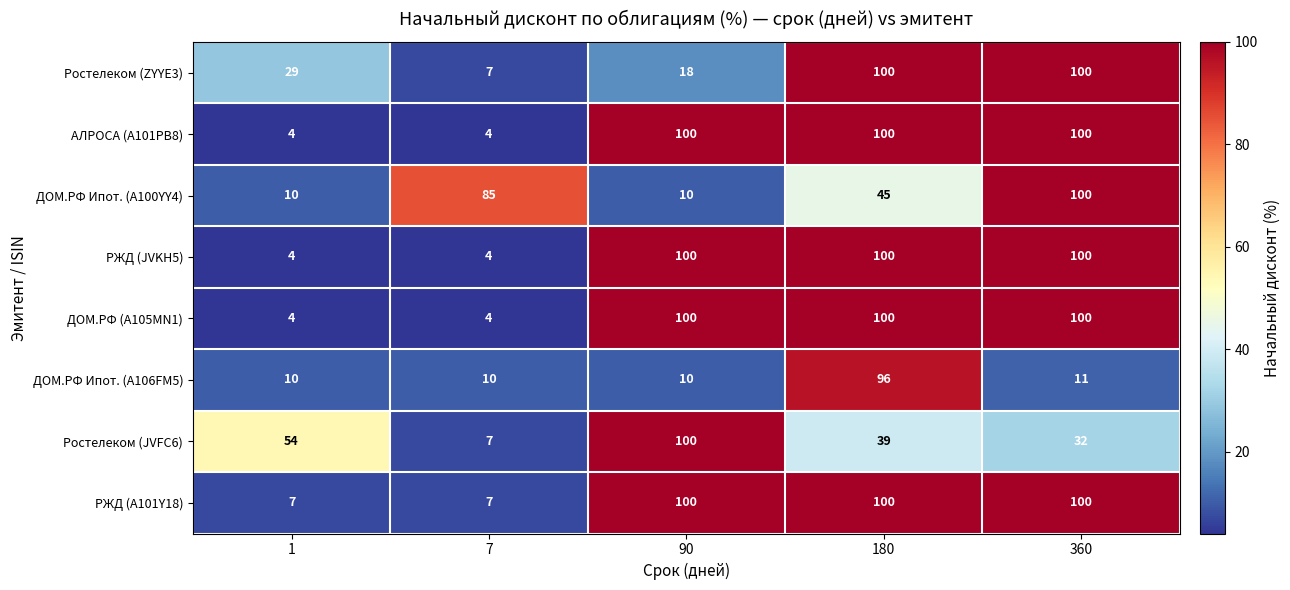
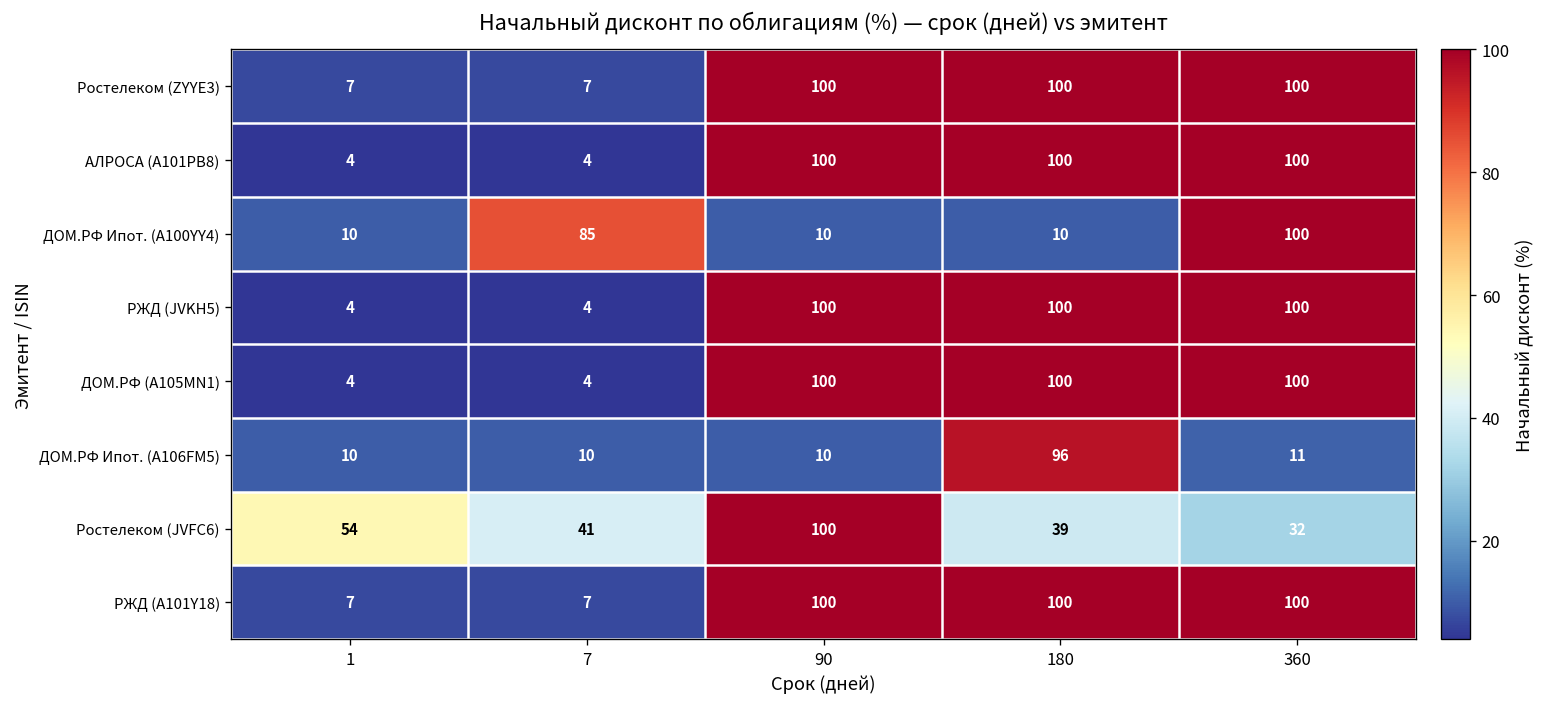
  {
    "Ростелеком (ZYYE3)": {
-     "1": 29,
+     "1": 7,
      "7": 7,
-     "90": 18,
+     "90": 100,
      "180": 100,
      "360": 100
    },
    "АЛРОСА (A101PB8)": {
      "1": 4,
      "7": 4,
      "90": 100,
      "180": 100,
      "360": 100
    },
    "ДОМ.РФ Ипот. (A100YY4)": {
      "1": 10,
      "7": 85,
      "90": 10,
-     "180": 45,
+     "180": 10,
      "360": 100
    },
    "РЖД (JVKH5)": {
      "1": 4,
      "7": 4,
      "90": 100,
      "180": 100,
      "360": 100
    },
    "ДОМ.РФ (A105MN1)": {
      "1": 4,
      "7": 4,
      "90": 100,
      "180": 100,
      "360": 100
    },
    "ДОМ.РФ Ипот. (A106FM5)": {
      "1": 10,
      "7": 10,
      "90": 10,
      "180": 96,
      "360": 11
    },
    "Ростелеком (JVFC6)": {
      "1": 54,
-     "7": 7,
+     "7": 41,
      "90": 100,
      "180": 39,
      "360": 32
    },
    "РЖД (A101Y18)": {
      "1": 7,
      "7": 7,
      "90": 100,
      "180": 100,
      "360": 100
    }
  }
